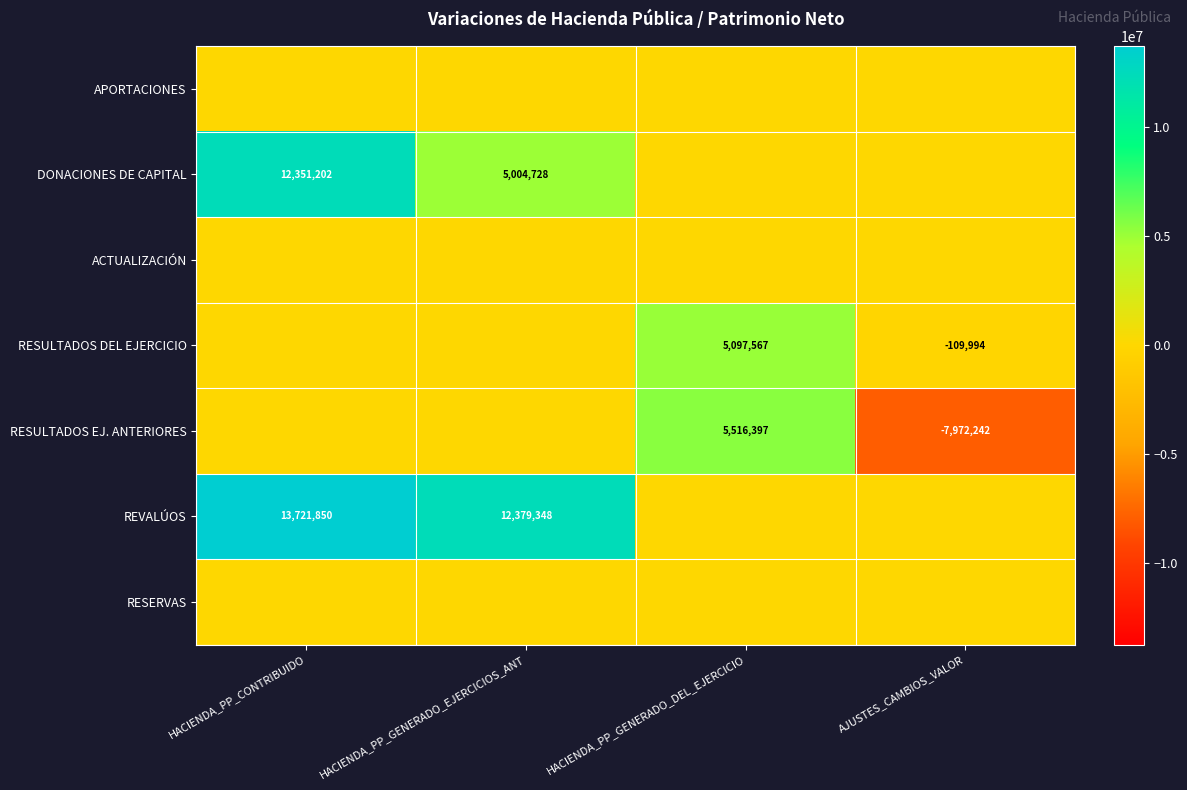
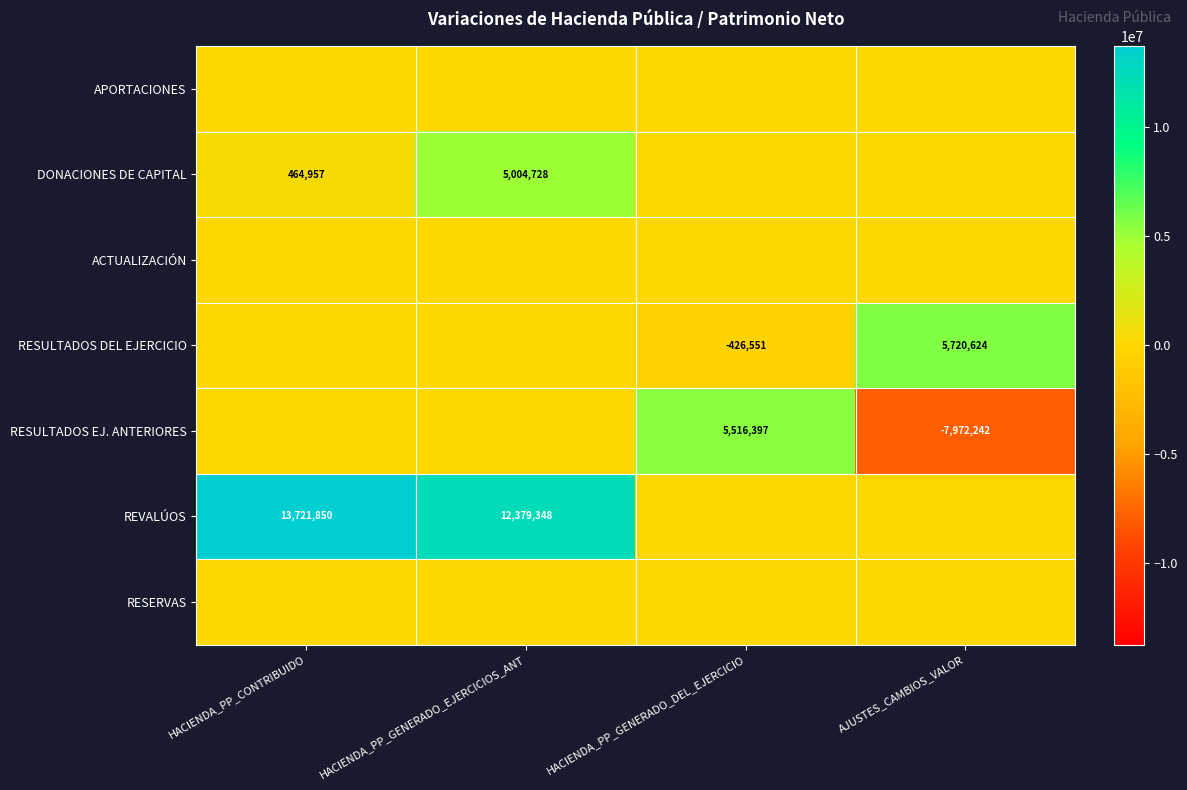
  {
    "DONACIONES DE CAPITAL": {
-     "HACIENDA_PP_CONTRIBUIDO": "12,351,202",
+     "HACIENDA_PP_CONTRIBUIDO": "464,957",
      "HACIENDA_PP_GENERADO_EJERCICIOS_ANT": "5,004,728"
    },
    "RESULTADOS DEL EJERCICIO": {
-     "HACIENDA_PP_GENERADO_DEL_EJERCICIO": "5,097,567",
-     "AJUSTES_CAMBIOS_VALOR": "-109,994"
+     "HACIENDA_PP_GENERADO_DEL_EJERCICIO": "-426,551",
+     "AJUSTES_CAMBIOS_VALOR": "5,720,624"
    },
    "RESULTADOS EJ. ANTERIORES": {
      "HACIENDA_PP_GENERADO_DEL_EJERCICIO": "5,516,397",
      "AJUSTES_CAMBIOS_VALOR": "-7,972,242"
    },
    "REVALÚOS": {
      "HACIENDA_PP_CONTRIBUIDO": "13,721,850",
      "HACIENDA_PP_GENERADO_EJERCICIOS_ANT": "12,379,348"
    }
  }
